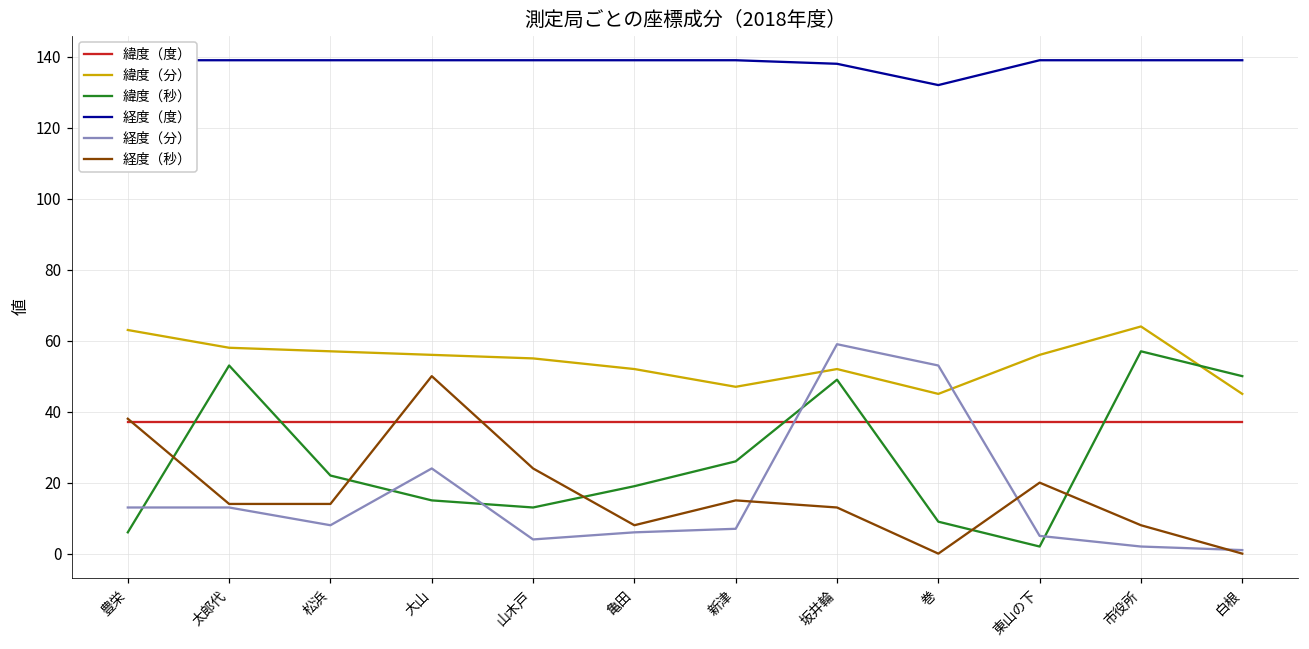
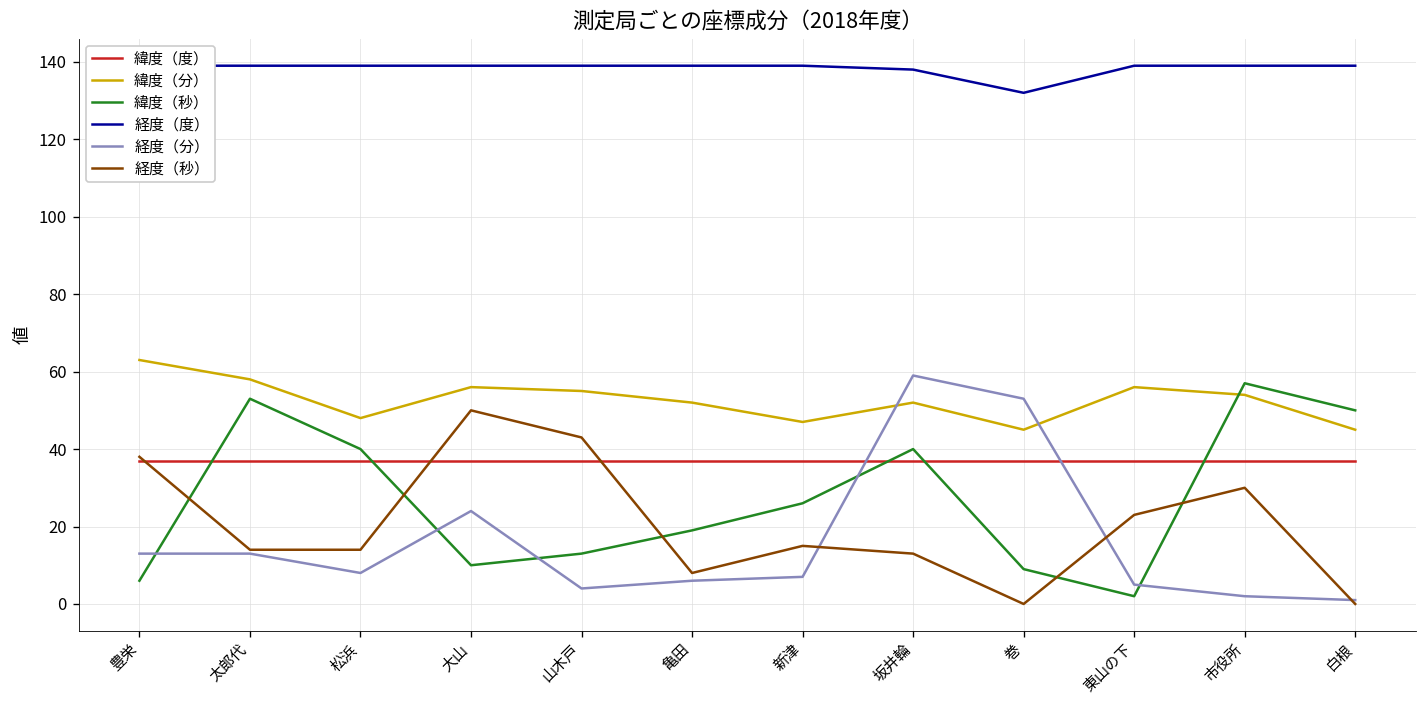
  {
    "緯度（度）": {
      "豊栄": 37,
      "太郎代": 37,
      "松浜": 37,
      "大山": 37,
      "山木戸": 37,
      "亀田": 37,
      "新津": 37,
      "坂井輪": 37,
      "巻": 37,
      "東山の下": 37,
      "市役所": 37,
      "白根": 37
    },
    "緯度（分）": {
      "豊栄": 63,
      "太郎代": 58,
-     "松浜": 57,
+     "松浜": 48,
      "大山": 56,
      "山木戸": 55,
      "亀田": 52,
      "新津": 47,
      "坂井輪": 52,
      "巻": 45,
      "東山の下": 56,
-     "市役所": 64,
+     "市役所": 54,
      "白根": 45
    },
    "緯度（秒）": {
      "豊栄": 6,
      "太郎代": 53,
-     "松浜": 22,
-     "大山": 15,
+     "松浜": 40,
+     "大山": 10,
      "山木戸": 13,
      "亀田": 19,
      "新津": 26,
-     "坂井輪": 49,
+     "坂井輪": 40,
      "巻": 9,
      "東山の下": 2,
      "市役所": 57,
      "白根": 50
    },
    "経度（度）": {
      "太郎代": 139,
      "松浜": 139,
      "大山": 139,
      "山木戸": 139,
      "亀田": 139,
      "新津": 139,
      "坂井輪": 138,
      "巻": 132,
      "東山の下": 139,
      "市役所": 139,
      "白根": 139
    },
    "経度（分）": {
      "豊栄": 13,
      "太郎代": 13,
      "松浜": 8,
      "大山": 24,
      "山木戸": 4,
      "亀田": 6,
      "新津": 7,
      "坂井輪": 59,
      "巻": 53,
      "東山の下": 5,
      "市役所": 2,
      "白根": 1
    },
    "経度（秒）": {
      "豊栄": 38,
      "太郎代": 14,
      "松浜": 14,
      "大山": 50,
-     "山木戸": 24,
+     "山木戸": 43,
      "亀田": 8,
      "新津": 15,
      "坂井輪": 13,
      "巻": 0,
-     "東山の下": 20,
-     "市役所": 8,
+     "東山の下": 23,
+     "市役所": 30,
      "白根": 0
    }
  }
